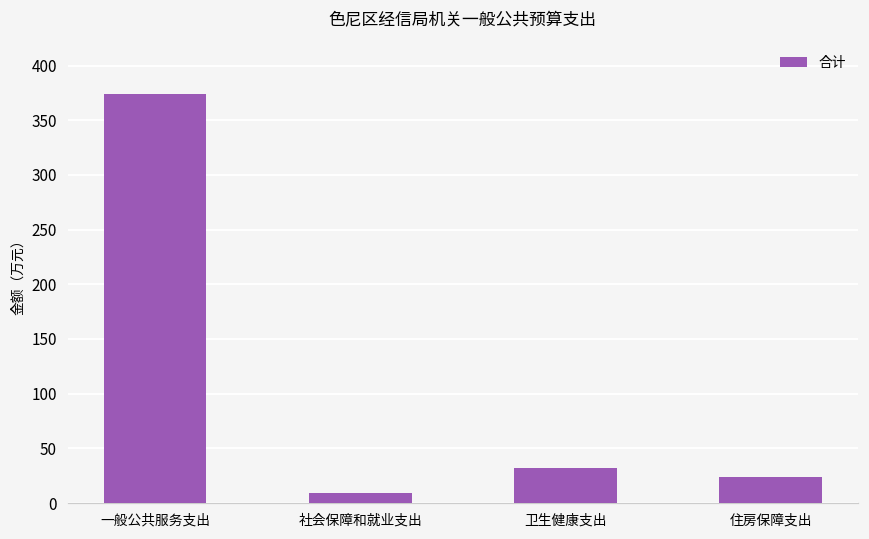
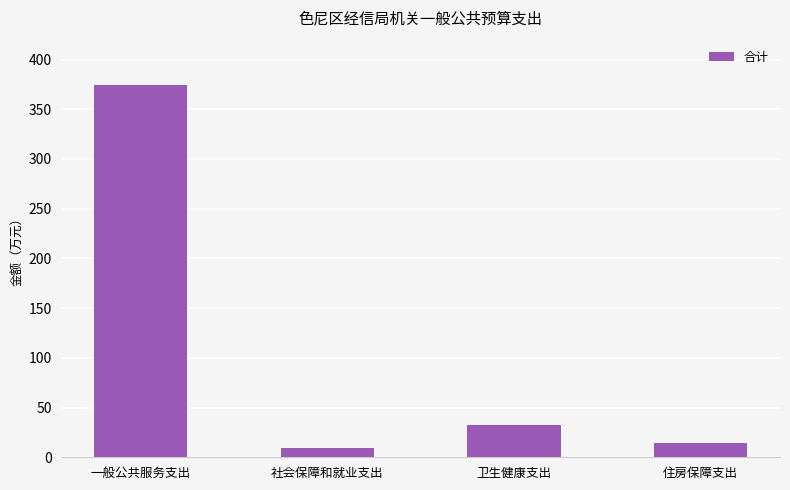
  {
    "一般公共服务支出": 370,
    "社会保障和就业支出": 10,
    "卫生健康支出": 30,
-   "住房保障支出": 20
+   "住房保障支出": 10
  }
